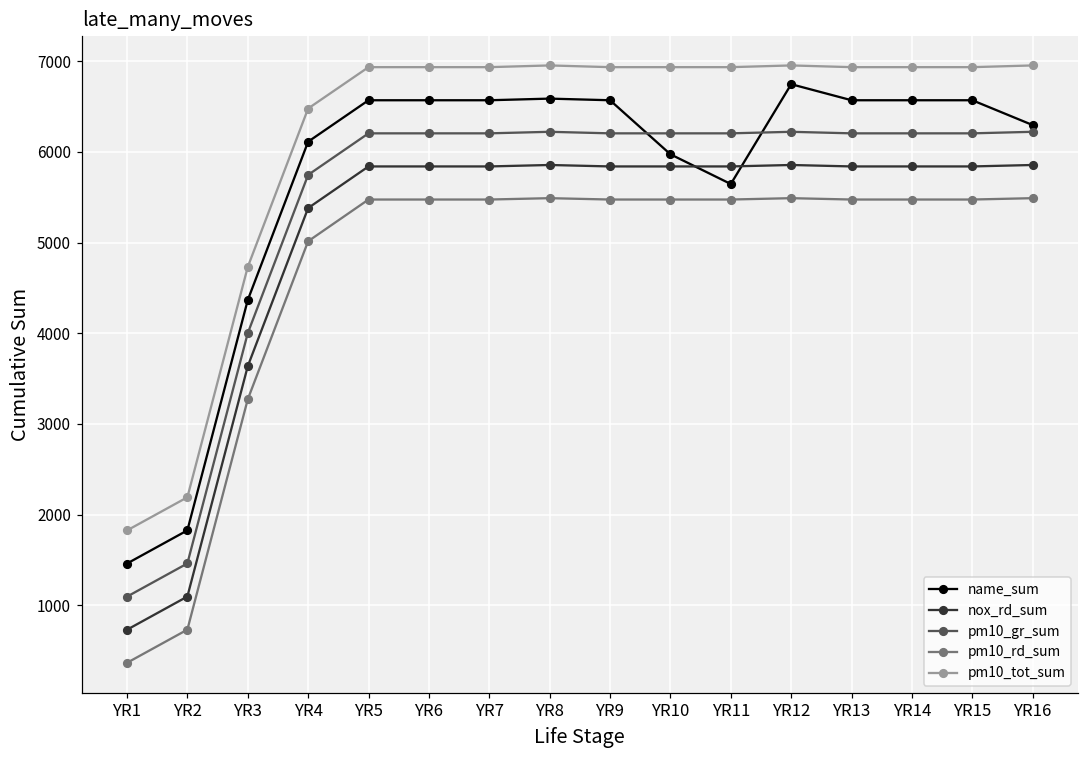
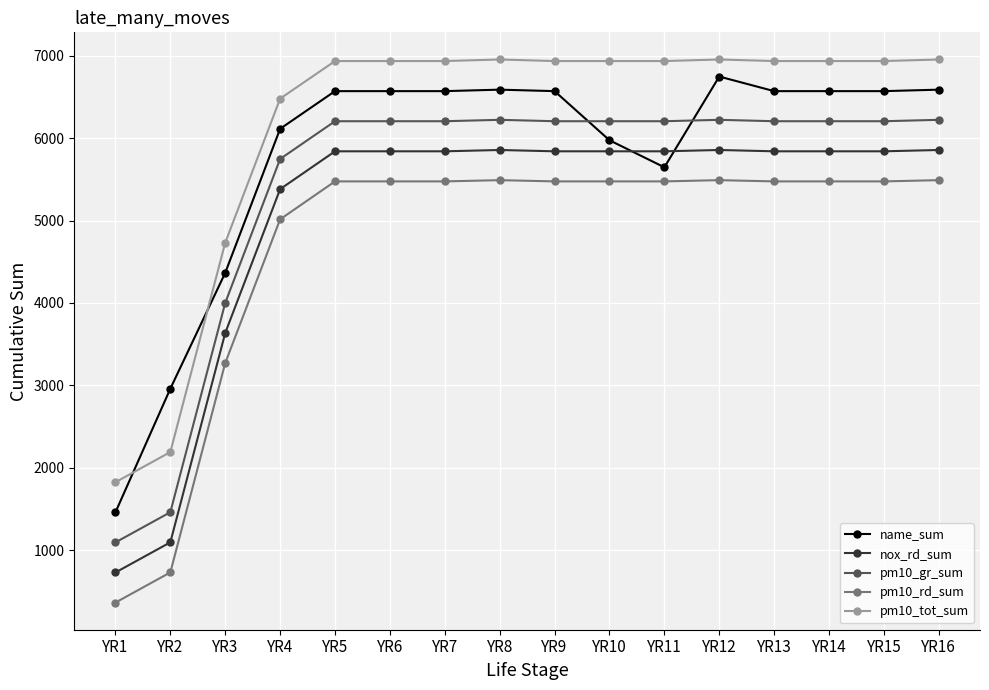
  {
    "name_sum": {
      "YR1": 1500,
-     "YR2": 1800,
+     "YR2": 3000,
      "YR3": 4400,
      "YR4": 6100,
      "YR5": 6600,
      "YR6": 6600,
      "YR7": 6600,
      "YR8": 6600,
      "YR9": 6600,
      "YR10": 6000,
      "YR11": 5600,
      "YR12": 6700,
      "YR13": 6600,
      "YR14": 6600,
      "YR15": 6600,
-     "YR16": 6300
+     "YR16": 6600
    }
  }
